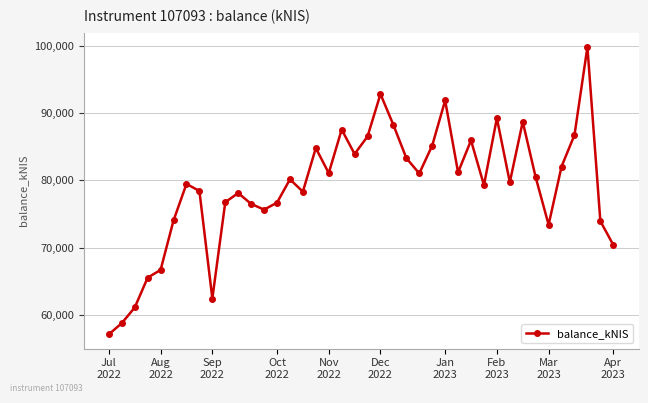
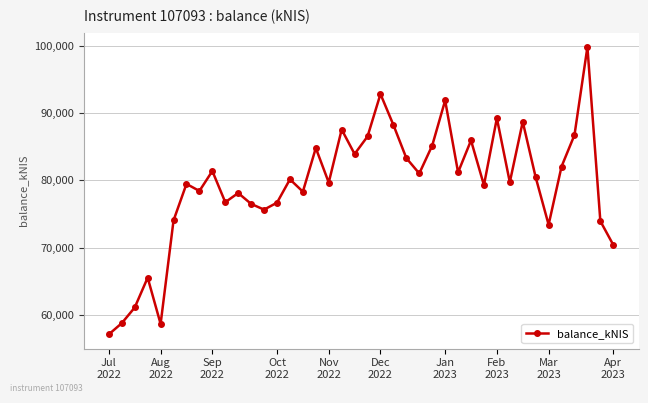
  {
    "Jul 2022": "57,000",
-   "Aug 2022": "67,000",
-   "Sep 2022": "62,000",
+   "Aug 2022": "59,000",
+   "Sep 2022": "81,000",
    "Oct 2022": "77,000",
-   "Nov 2022": "81,000",
+   "Nov 2022": "80,000",
    "Dec 2022": "93,000",
    "Jan 2023": "92,000",
    "Feb 2023": "89,000",
    "Mar 2023": "73,000",
    "Apr 2023": "70,000"
  }
